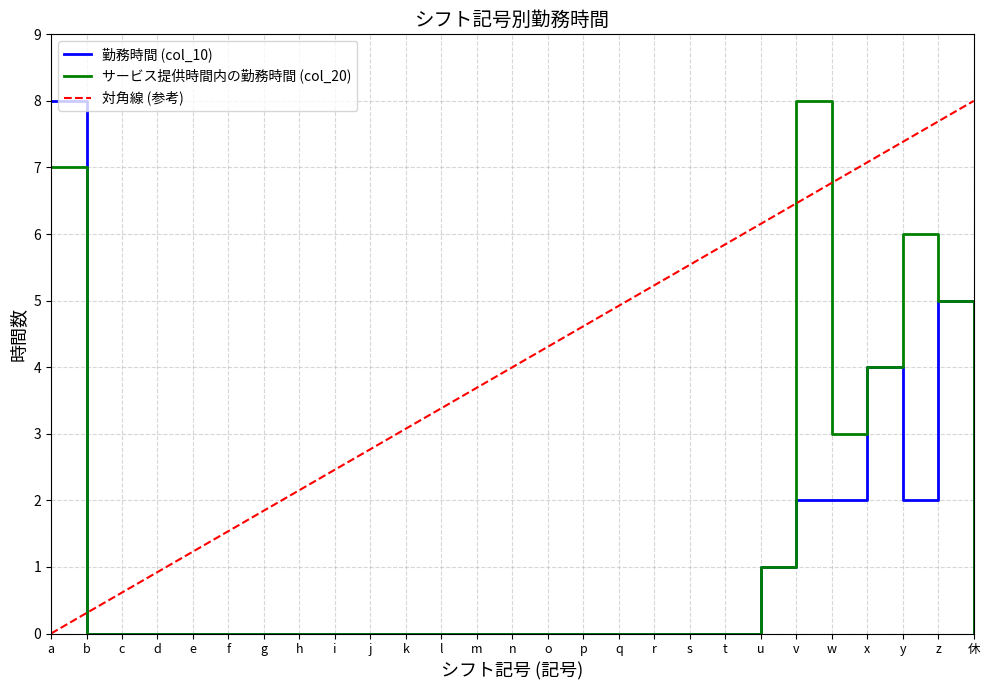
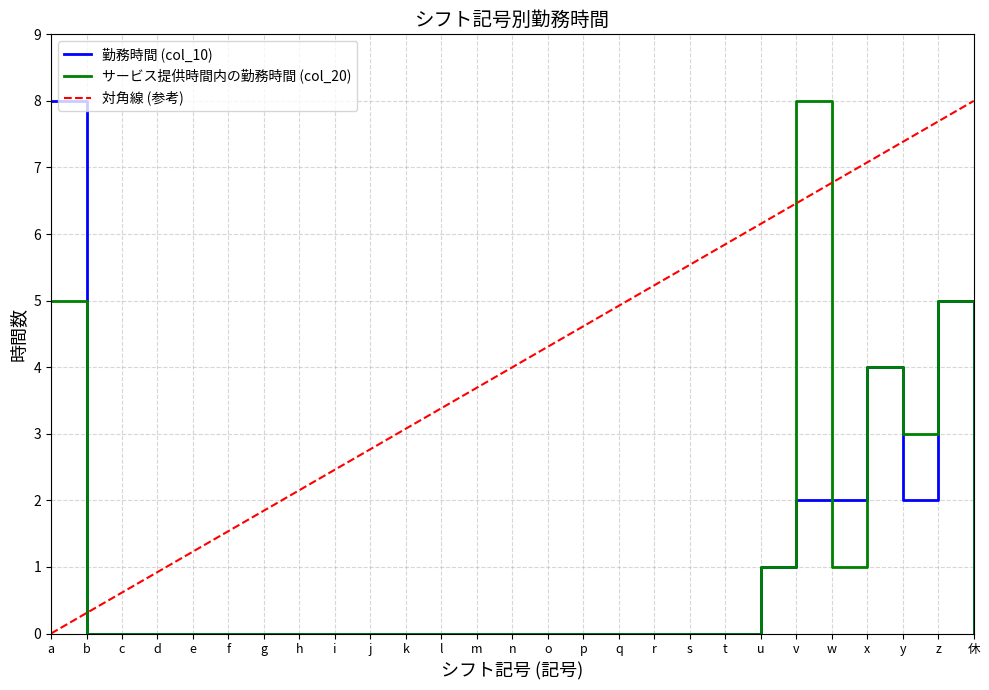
  {
    "勤務時間 (col_10)": {
      "a": 8,
      "v": 2,
      "w": 2,
      "y": 2
    },
    "サービス提供時間内の勤務時間 (col_20)": {
-     "a": 7,
+     "a": 5,
      "v": 8,
-     "w": 3,
-     "y": 6
+     "w": 1,
+     "y": 3
    },
    "対角線 (参考)": {
      "a": 0,
      "休": 8
    }
  }
